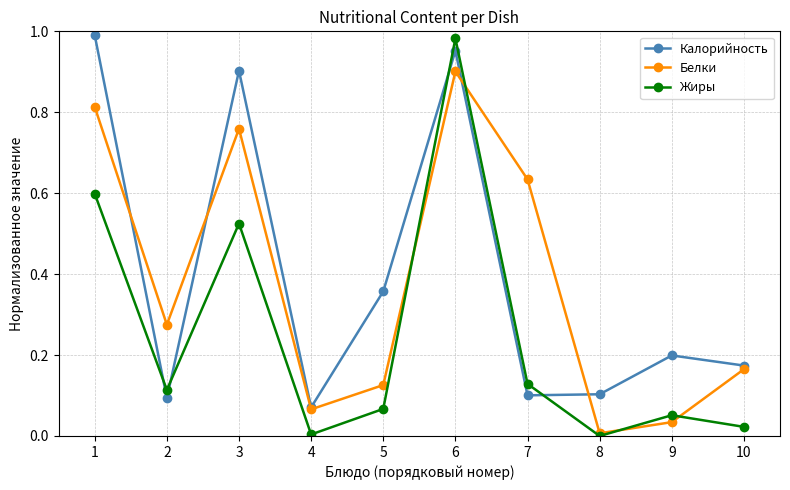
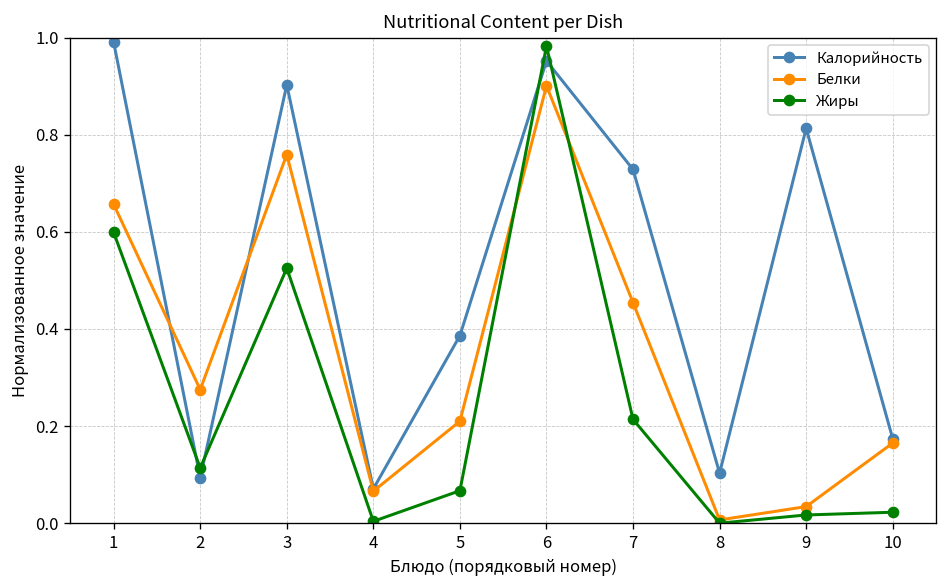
  {
    "Калорийность": {
      "1": 0.99,
      "2": 0.09,
      "3": 0.90,
-     "5": 0.36,
+     "5": 0.39,
      "6": 0.95,
-     "7": 0.10,
+     "7": 0.73,
      "8": 0.10,
-     "9": 0.20,
+     "9": 0.81,
      "10": 0.17
    },
    "Белки": {
-     "1": 0.81,
+     "1": 0.66,
      "2": 0.27,
      "3": 0.76,
-     "5": 0.13,
+     "5": 0.21,
      "6": 0.90,
-     "7": 0.63,
+     "7": 0.45,
      "8": 0.01,
      "9": 0.03,
      "10": 0.17
    },
    "Жиры": {
      "1": 0.60,
      "2": 0.11,
      "3": 0.53,
      "4": 0.00,
      "5": 0.07,
      "6": 0.98,
-     "7": 0.13,
+     "7": 0.21,
      "8": 0.00,
-     "9": 0.05,
+     "9": 0.02,
      "10": 0.02
    }
  }
